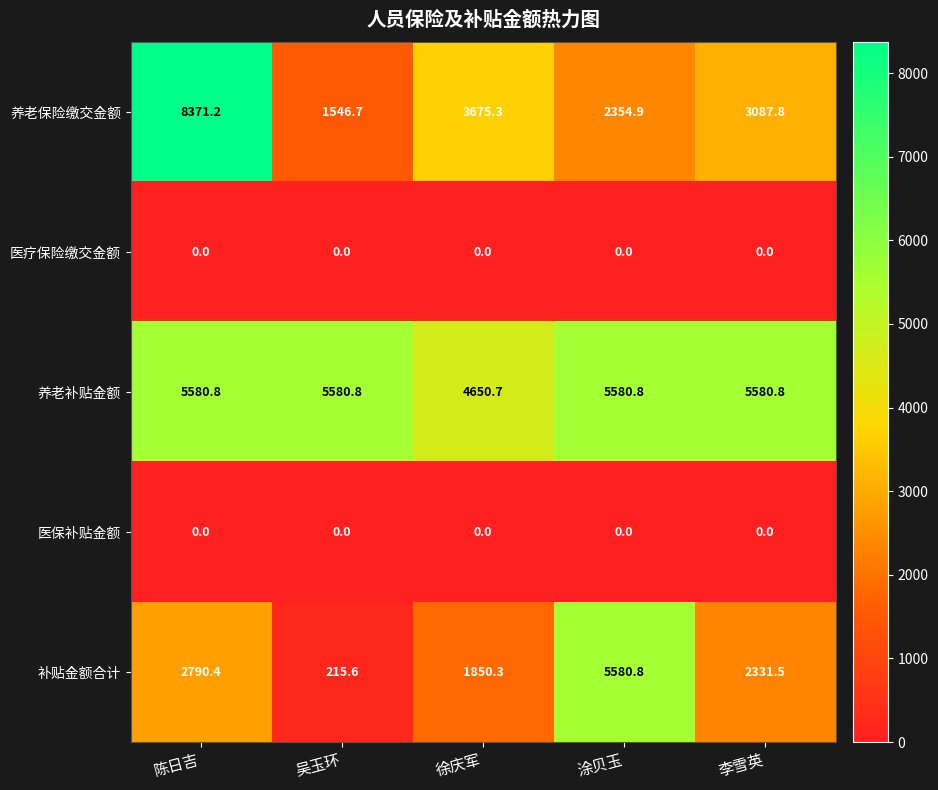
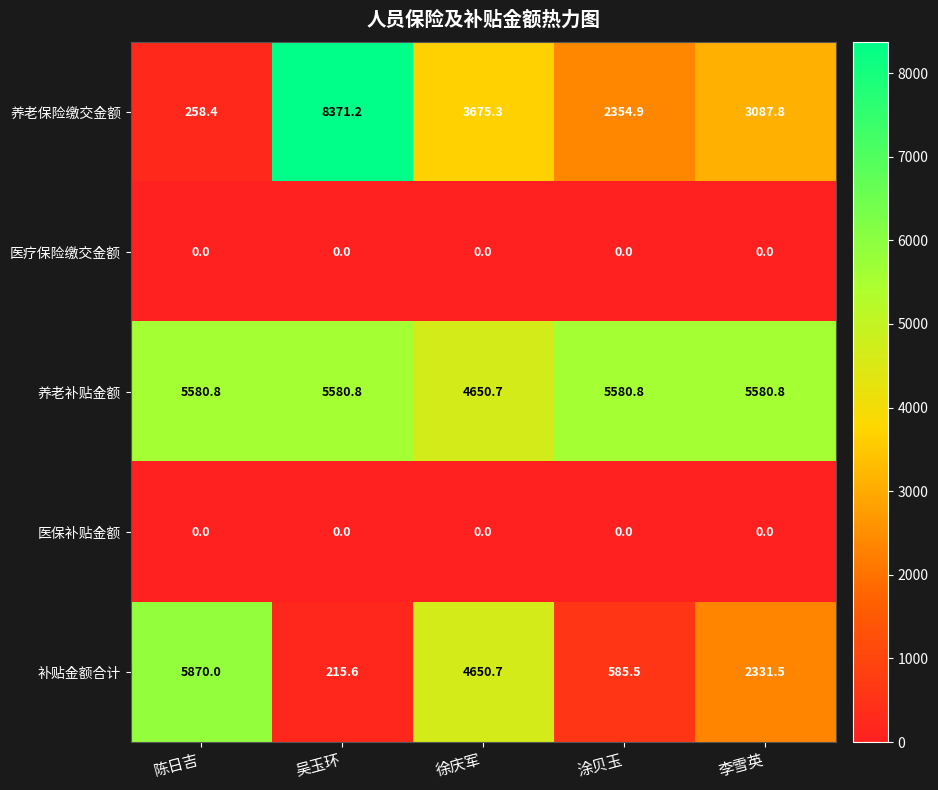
  {
    "养老保险缴交金额": {
-     "陈日吉": 8371.2,
-     "吴玉环": 1546.7,
+     "陈日吉": 258.4,
+     "吴玉环": 8371.2,
      "徐庆军": 3675.3,
      "涂贝玉": 2354.9,
      "李雪英": 3087.8
    },
    "医疗保险缴交金额": {
      "陈日吉": 0.0,
      "吴玉环": 0.0,
      "徐庆军": 0.0,
      "涂贝玉": 0.0,
      "李雪英": 0.0
    },
    "养老补贴金额": {
      "陈日吉": 5580.8,
      "吴玉环": 5580.8,
      "徐庆军": 4650.7,
      "涂贝玉": 5580.8,
      "李雪英": 5580.8
    },
    "医保补贴金额": {
      "陈日吉": 0.0,
      "吴玉环": 0.0,
      "徐庆军": 0.0,
      "涂贝玉": 0.0,
      "李雪英": 0.0
    },
    "补贴金额合计": {
-     "陈日吉": 2790.4,
+     "陈日吉": 5870.0,
      "吴玉环": 215.6,
-     "徐庆军": 1850.3,
-     "涂贝玉": 5580.8,
+     "徐庆军": 4650.7,
+     "涂贝玉": 585.5,
      "李雪英": 2331.5
    }
  }
